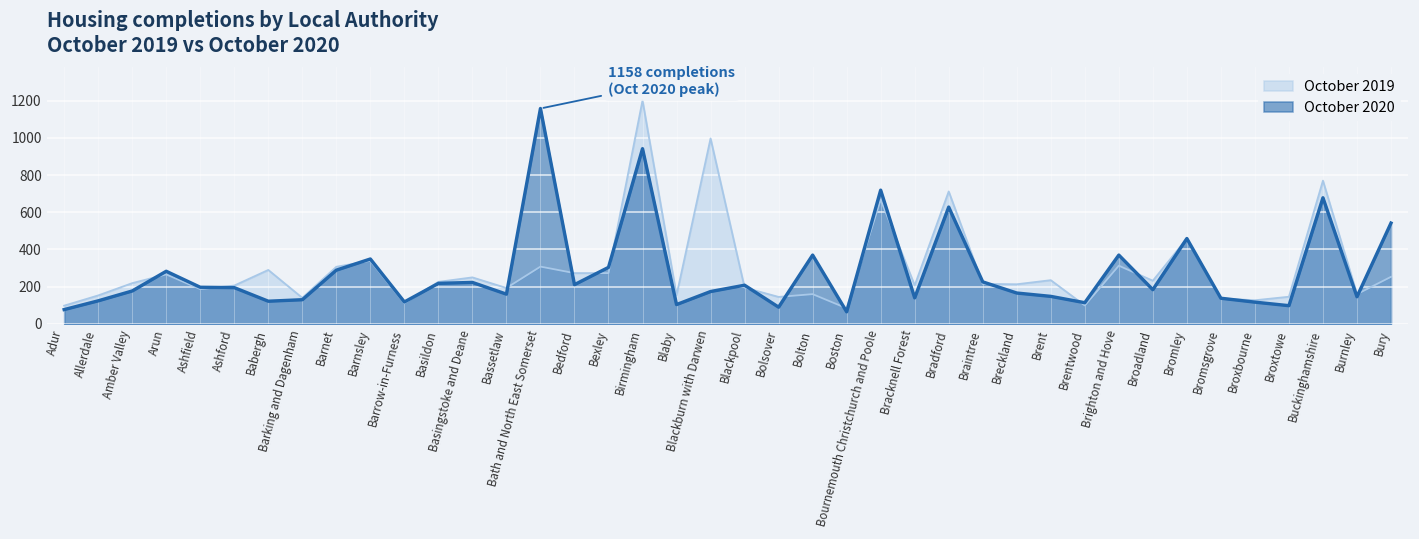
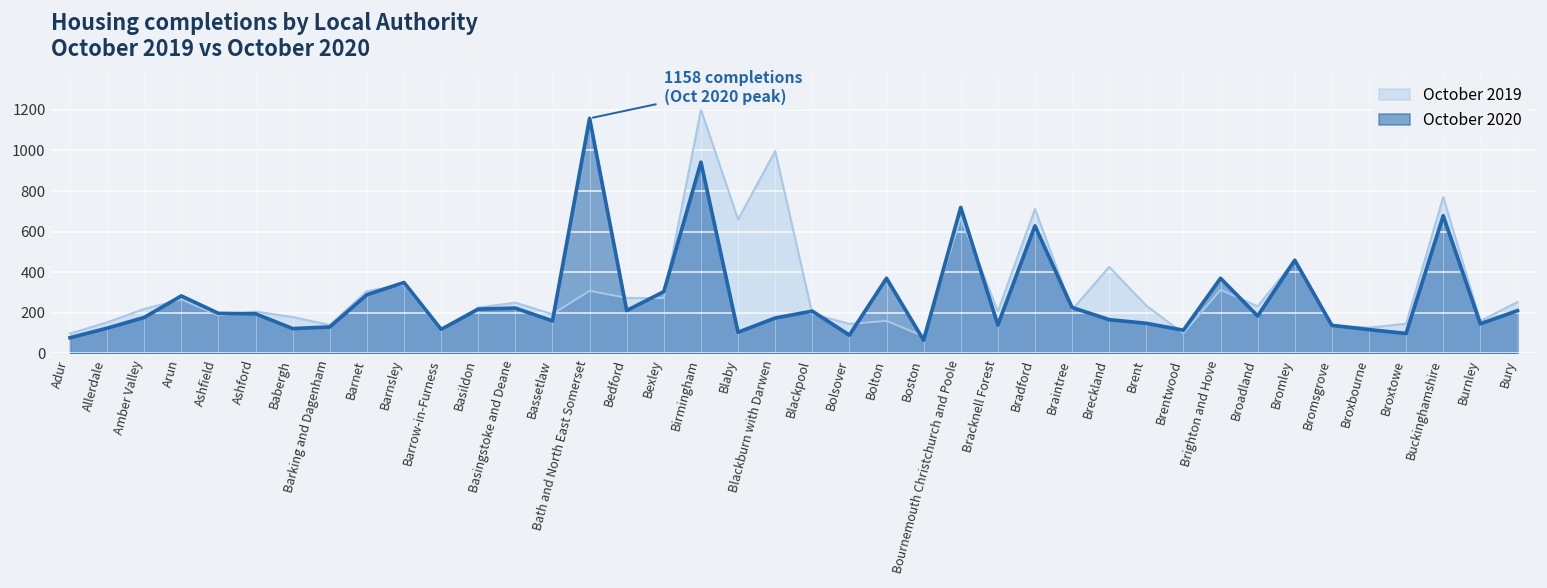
  {
    "October 2019": {
      "Adur": 100,
      "Allerdale": 150,
      "Amber Valley": 220,
      "Arun": 270,
-     "Babergh": 290,
+     "Babergh": 180,
      "Barnet": 310,
      "Basingstoke and Deane": 250,
      "Bassetlaw": 190,
      "Bath and North East Somerset": 310,
      "Bedford": 270,
      "Bexley": 270,
-     "Blaby": 150,
+     "Blaby": 660,
      "Blackburn with Darwen": 1000,
      "Bolsover": 150,
      "Bolton": 160,
      "Boston": 80,
      "Bournemouth Christchurch and Poole": 670,
      "Bracknell Forest": 210,
      "Bradford": 710,
-     "Breckland": 210,
+     "Breckland": 430,
      "Brent": 240,
      "Brighton and Hove": 310,
      "Broadland": 230,
      "Broxtowe": 150,
      "Buckinghamshire": 770,
      "Bury": 250
    },
    "October 2020": {
      "Adur": 80,
      "Allerdale": 120,
      "Amber Valley": 180,
      "Arun": 280,
      "Babergh": 120,
      "Barnet": 290,
      "Basingstoke and Deane": 220,
      "Bassetlaw": 160,
      "Bath and North East Somerset": 1160,
      "Bedford": 210,
      "Bexley": 300,
      "Birmingham": 940,
      "Blaby": 100,
      "Blackburn with Darwen": 170,
      "Bolsover": 90,
      "Bolton": 370,
      "Boston": 70,
      "Bournemouth Christchurch and Poole": 720,
      "Bracknell Forest": 140,
      "Bradford": 630,
      "Breckland": 170,
      "Brent": 150,
      "Brighton and Hove": 370,
      "Broadland": 180,
      "Broxtowe": 100,
      "Buckinghamshire": 680,
-     "Bury": 540
+     "Bury": 210
    }
  }
